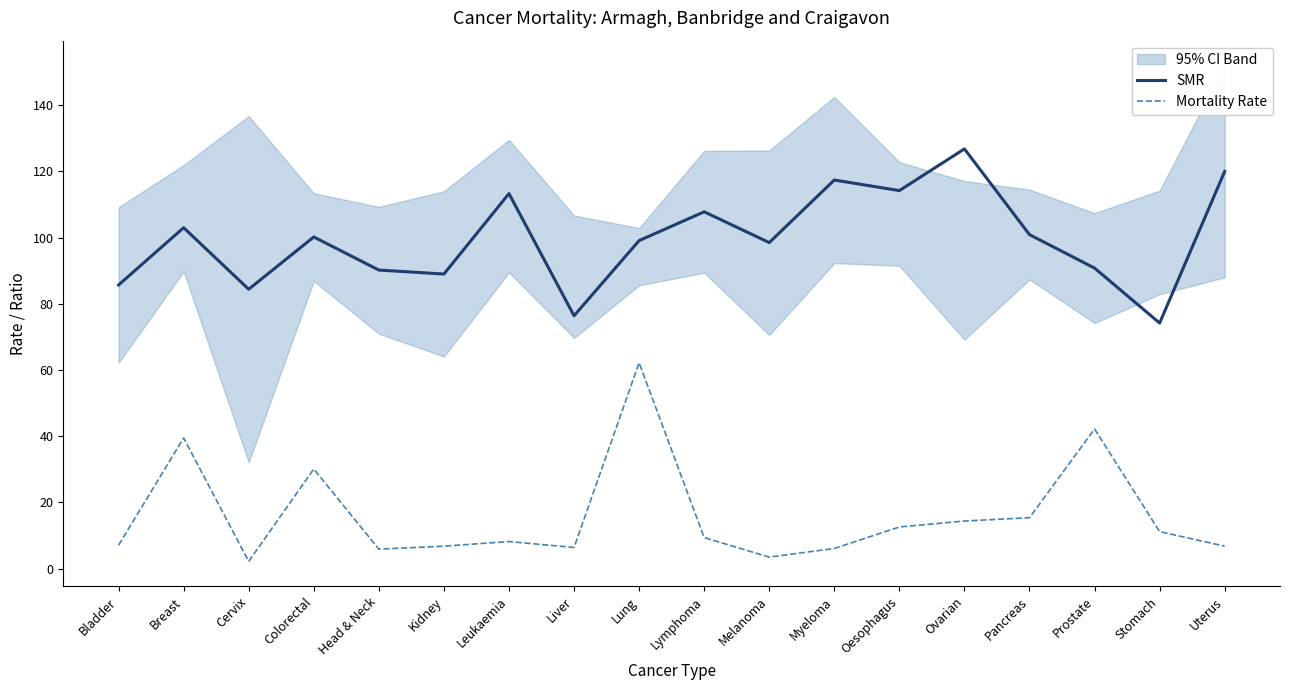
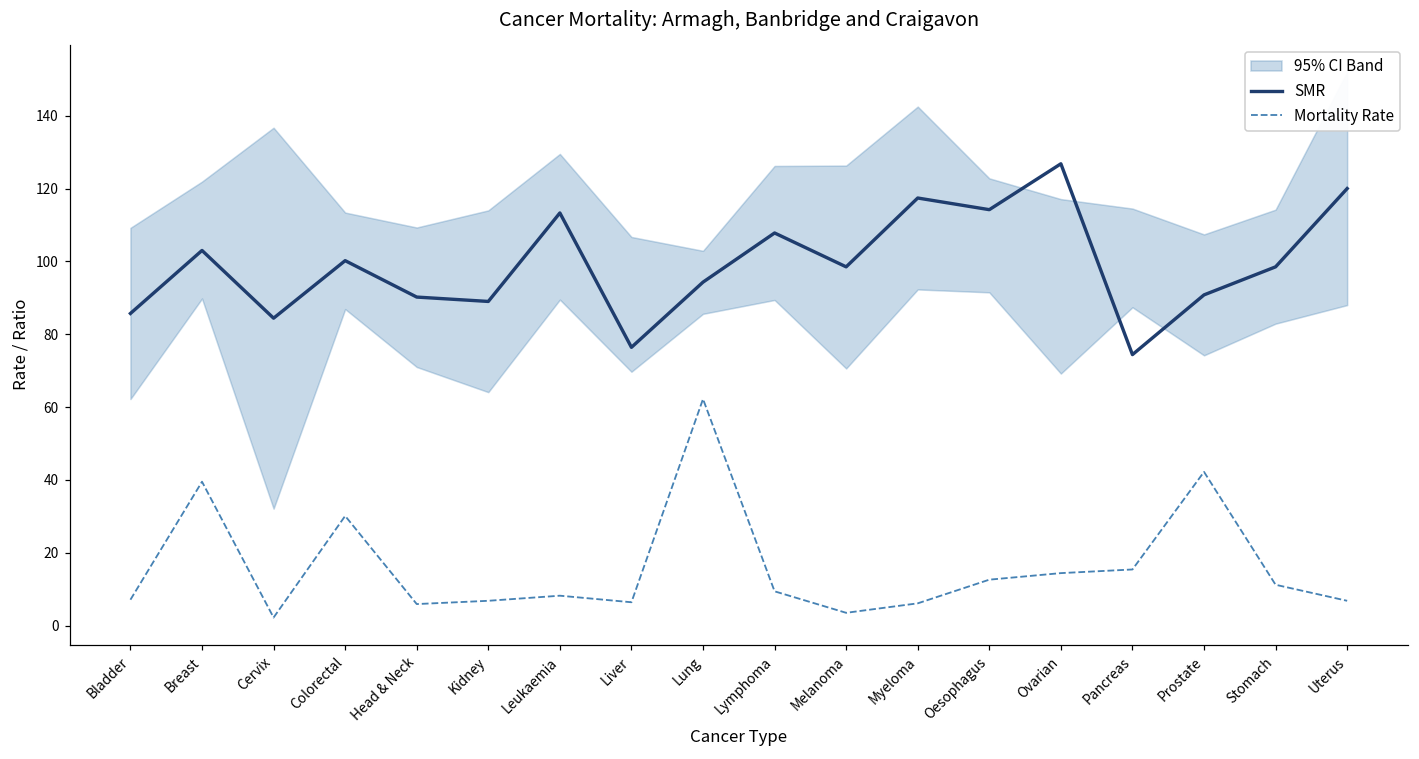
  {
    "SMR": {
      "Bladder": 86,
      "Breast": 103,
      "Cervix": 84,
      "Colorectal": 100,
      "Head & Neck": 90,
      "Kidney": 89,
      "Leukaemia": 113,
      "Liver": 76,
-     "Lung": 99,
+     "Lung": 94,
      "Lymphoma": 108,
      "Melanoma": 99,
      "Myeloma": 117,
      "Oesophagus": 114,
      "Ovarian": 127,
-     "Pancreas": 101,
+     "Pancreas": 74,
      "Prostate": 91,
-     "Stomach": 74,
+     "Stomach": 99,
      "Uterus": 120
    }
  }
